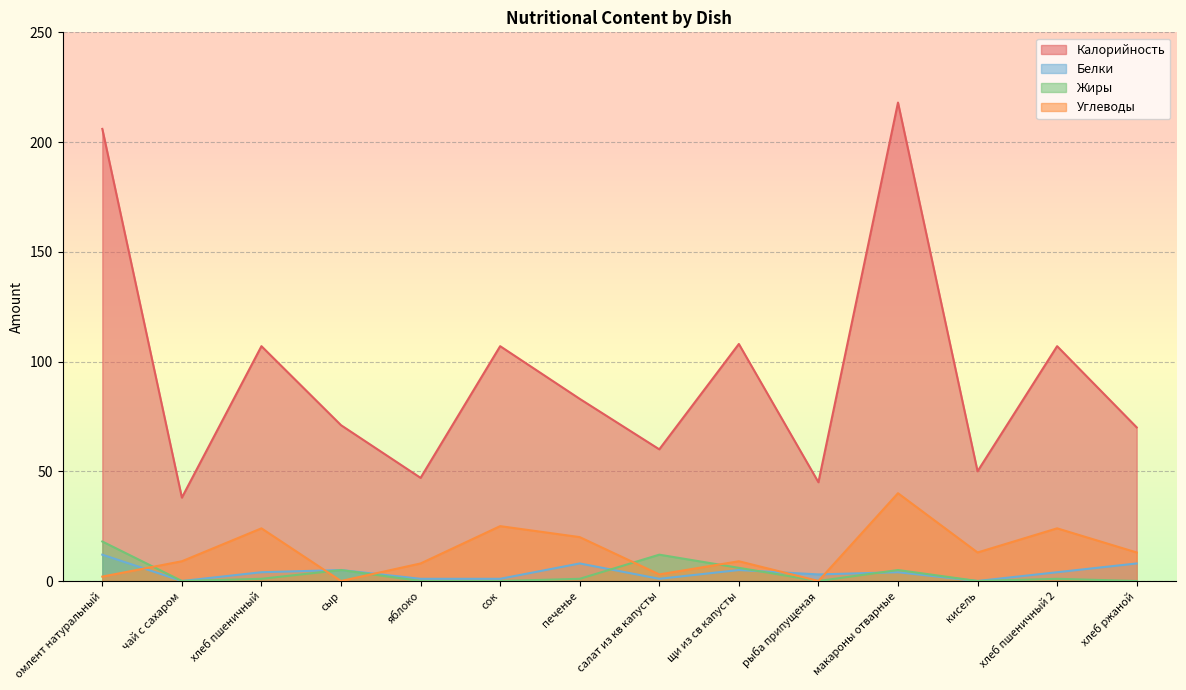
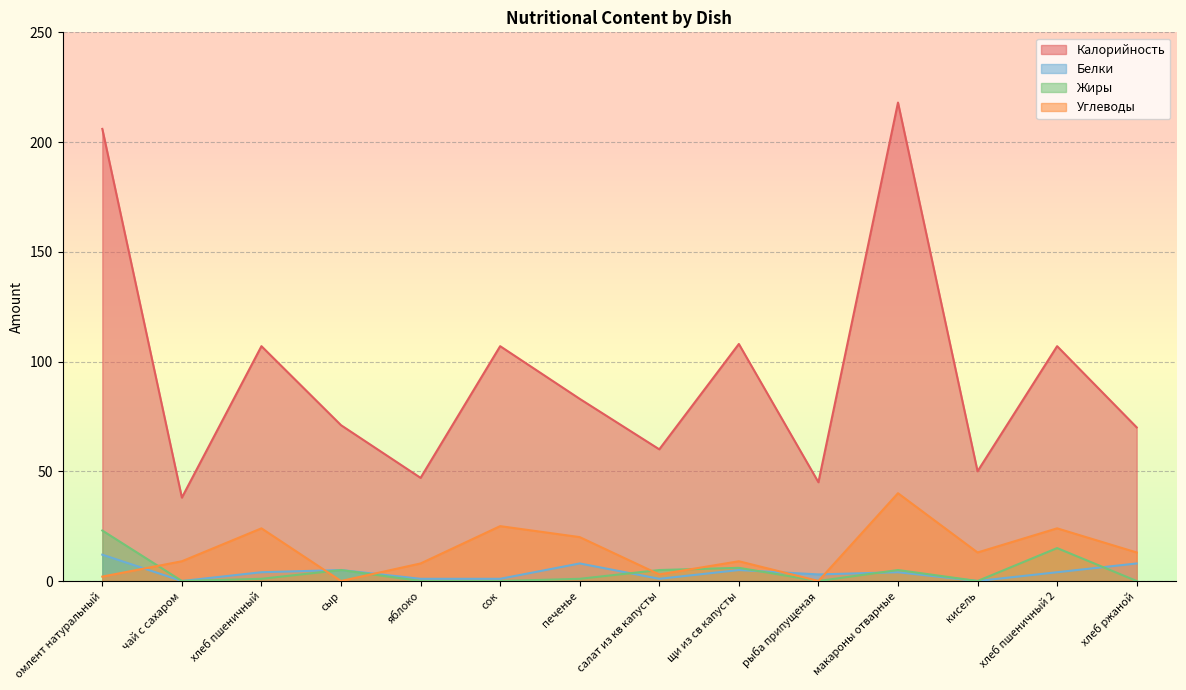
  {
    "Белки": {
      "омлент натуральный": 12,
      "хлеб пшеничный": 4,
      "печенье": 8,
      "салат из кв капусты": 1,
      "рыба припущеная": 3,
      "хлеб пшеничный 2": 4,
      "хлеб ржаной": 8
    },
    "Жиры": {
-     "омлент натуральный": 18,
+     "омлент натуральный": 23,
      "хлеб пшеничный": 1,
      "печенье": 1,
-     "салат из кв капусты": 12,
-     "хлеб пшеничный 2": 1,
+     "салат из кв капусты": 5,
+     "хлеб пшеничный 2": 15,
      "хлеб ржаной": 0
    }
  }
